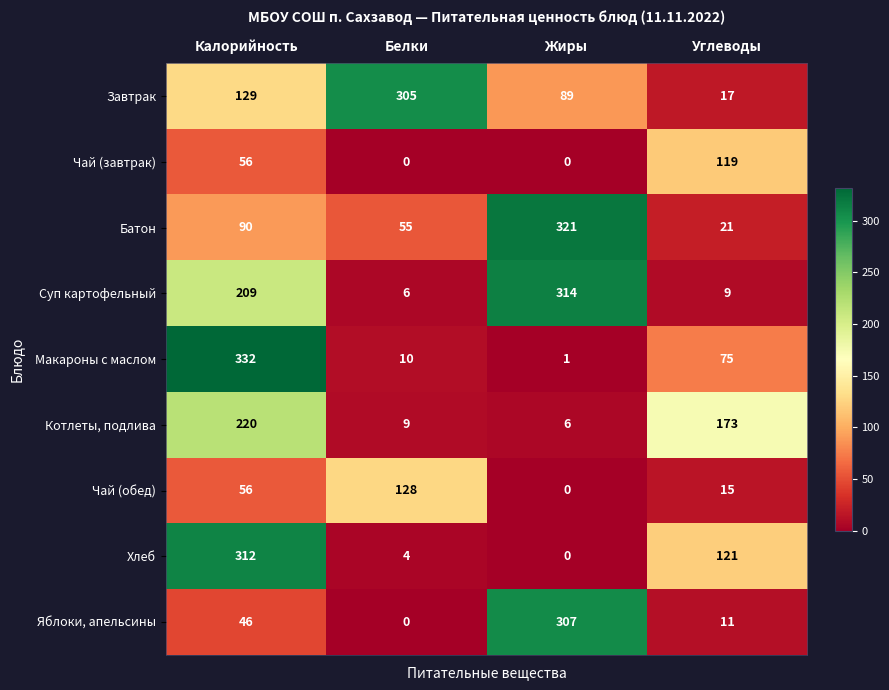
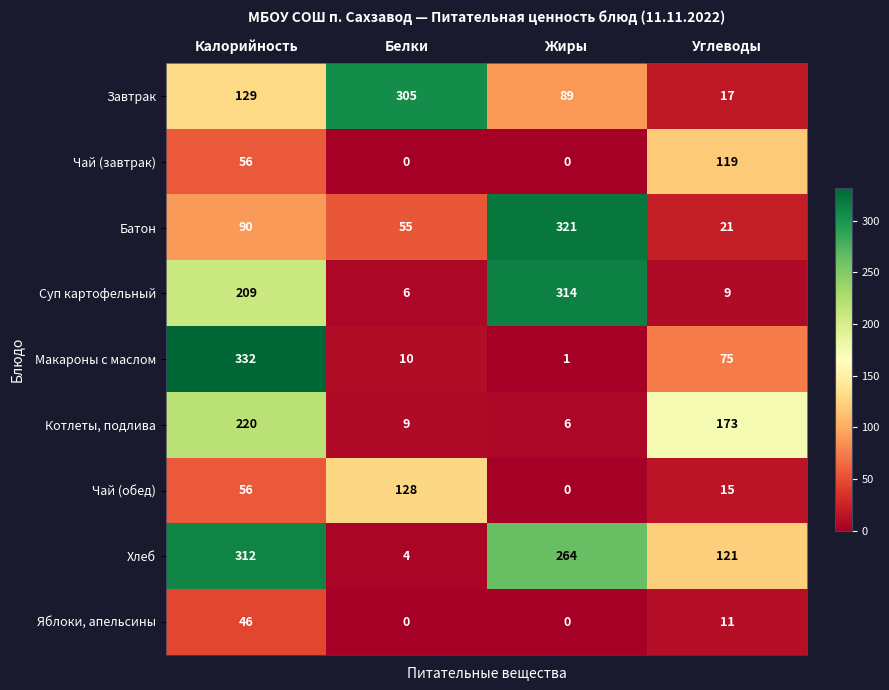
  {
    "Завтрак": {
      "Калорийность": 129,
      "Белки": 305,
      "Жиры": 89,
      "Углеводы": 17
    },
    "Чай (завтрак)": {
      "Калорийность": 56,
      "Белки": 0,
      "Жиры": 0,
      "Углеводы": 119
    },
    "Батон": {
      "Калорийность": 90,
      "Белки": 55,
      "Жиры": 321,
      "Углеводы": 21
    },
    "Суп картофельный": {
      "Калорийность": 209,
      "Белки": 6,
      "Жиры": 314,
      "Углеводы": 9
    },
    "Макароны с маслом": {
      "Калорийность": 332,
      "Белки": 10,
      "Жиры": 1,
      "Углеводы": 75
    },
    "Котлеты, подлива": {
      "Калорийность": 220,
      "Белки": 9,
      "Жиры": 6,
      "Углеводы": 173
    },
    "Чай (обед)": {
      "Калорийность": 56,
      "Белки": 128,
      "Жиры": 0,
      "Углеводы": 15
    },
    "Хлеб": {
      "Калорийность": 312,
      "Белки": 4,
-     "Жиры": 0,
+     "Жиры": 264,
      "Углеводы": 121
    },
    "Яблоки, апельсины": {
      "Калорийность": 46,
      "Белки": 0,
-     "Жиры": 307,
+     "Жиры": 0,
      "Углеводы": 11
    }
  }
